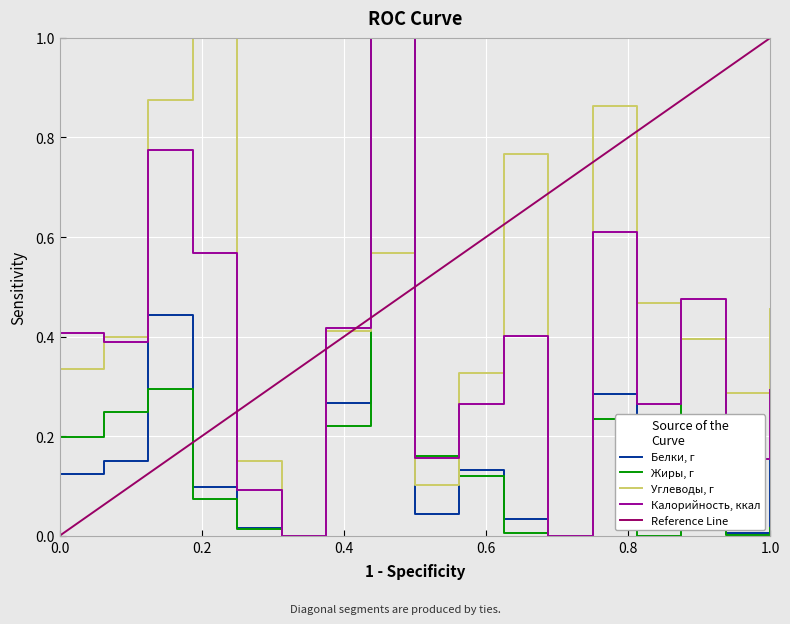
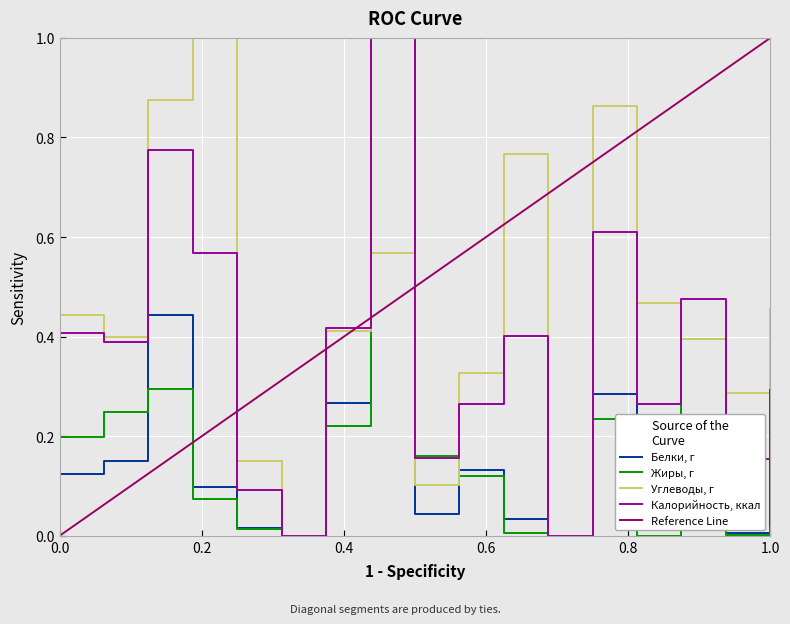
  {
    "Белки, г": {
      "0.0": 0.12,
      "1.0": 0.15
    },
    "Жиры, г": {
      "0.0": 0.20,
      "1.0": 0.02
    },
    "Углеводы, г": {
-     "0.0": 0.34,
+     "0.0": 0.44,
      "1.0": 0.45
    }
  }
